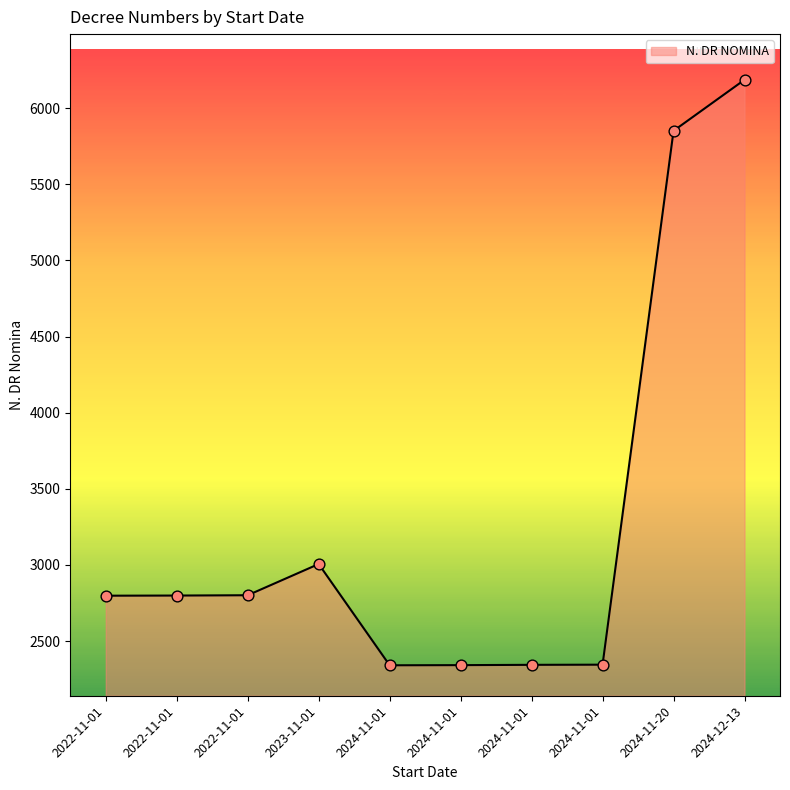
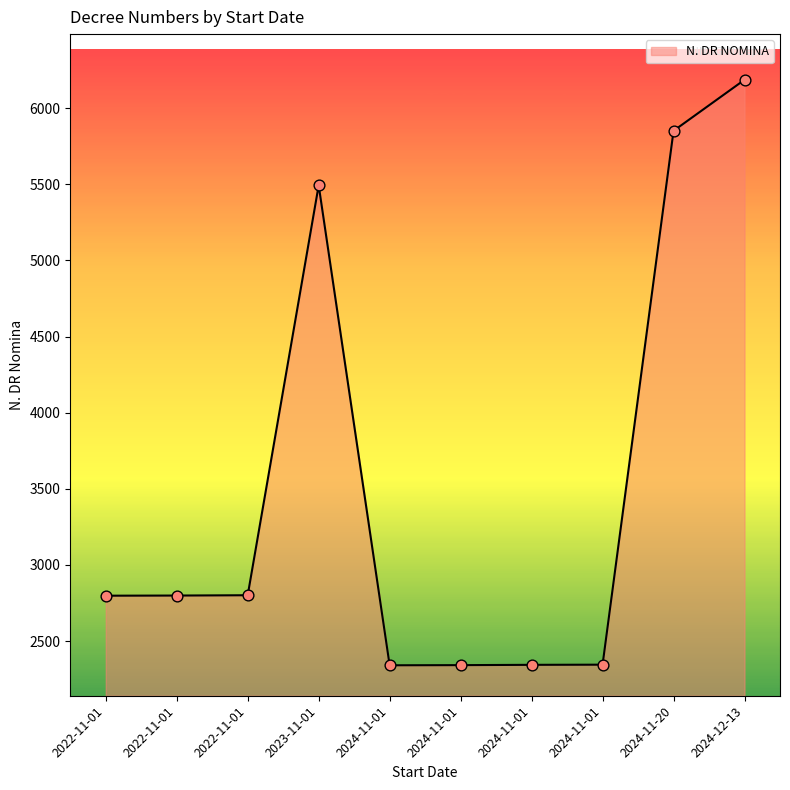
  {
-   "2023-11-01": 3010,
+   "2023-11-01": 5490,
    "2024-11-20": 5850,
    "2024-12-13": 6190
  }
